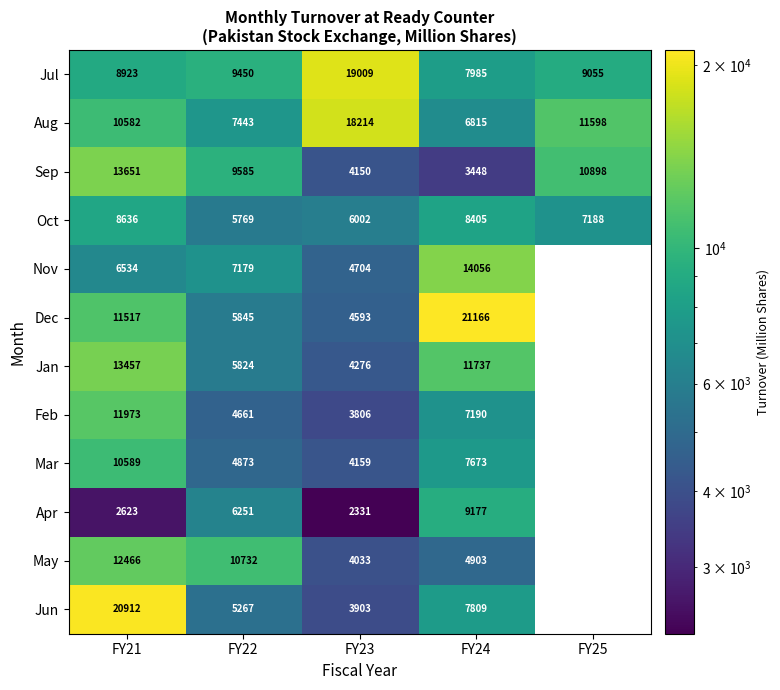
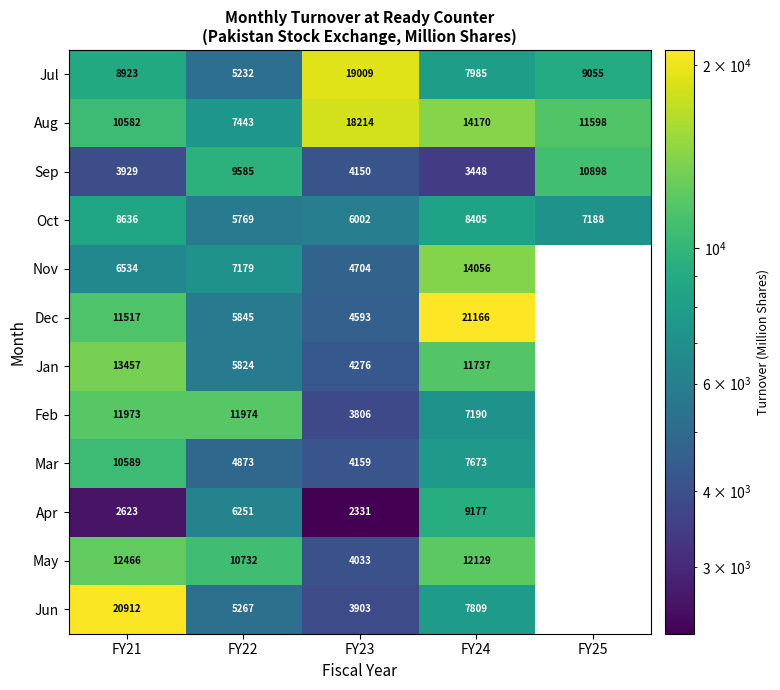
  {
    "Jul": {
      "FY21": 8923,
-     "FY22": 9450,
+     "FY22": 5232,
      "FY23": 19009,
      "FY24": 7985,
      "FY25": 9055
    },
    "Aug": {
      "FY21": 10582,
      "FY22": 7443,
      "FY23": 18214,
-     "FY24": 6815,
+     "FY24": 14170,
      "FY25": 11598
    },
    "Sep": {
-     "FY21": 13651,
+     "FY21": 3929,
      "FY22": 9585,
      "FY23": 4150,
      "FY24": 3448,
      "FY25": 10898
    },
    "Oct": {
      "FY21": 8636,
      "FY22": 5769,
      "FY23": 6002,
      "FY24": 8405,
      "FY25": 7188
    },
    "Nov": {
      "FY21": 6534,
      "FY22": 7179,
      "FY23": 4704,
      "FY24": 14056
    },
    "Dec": {
      "FY21": 11517,
      "FY22": 5845,
      "FY23": 4593,
      "FY24": 21166
    },
    "Jan": {
      "FY21": 13457,
      "FY22": 5824,
      "FY23": 4276,
      "FY24": 11737
    },
    "Feb": {
      "FY21": 11973,
-     "FY22": 4661,
+     "FY22": 11974,
      "FY23": 3806,
      "FY24": 7190
    },
    "Mar": {
      "FY21": 10589,
      "FY22": 4873,
      "FY23": 4159,
      "FY24": 7673
    },
    "Apr": {
      "FY21": 2623,
      "FY22": 6251,
      "FY23": 2331,
      "FY24": 9177
    },
    "May": {
      "FY21": 12466,
      "FY22": 10732,
      "FY23": 4033,
-     "FY24": 4903
+     "FY24": 12129
    },
    "Jun": {
      "FY21": 20912,
      "FY22": 5267,
      "FY23": 3903,
      "FY24": 7809
    }
  }
